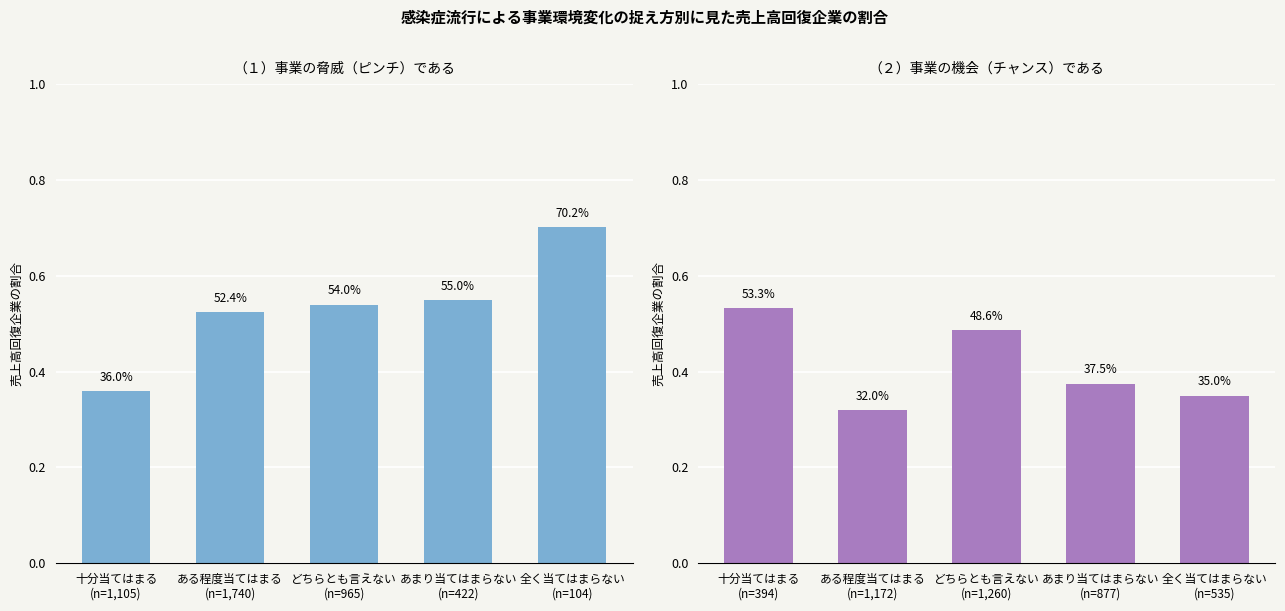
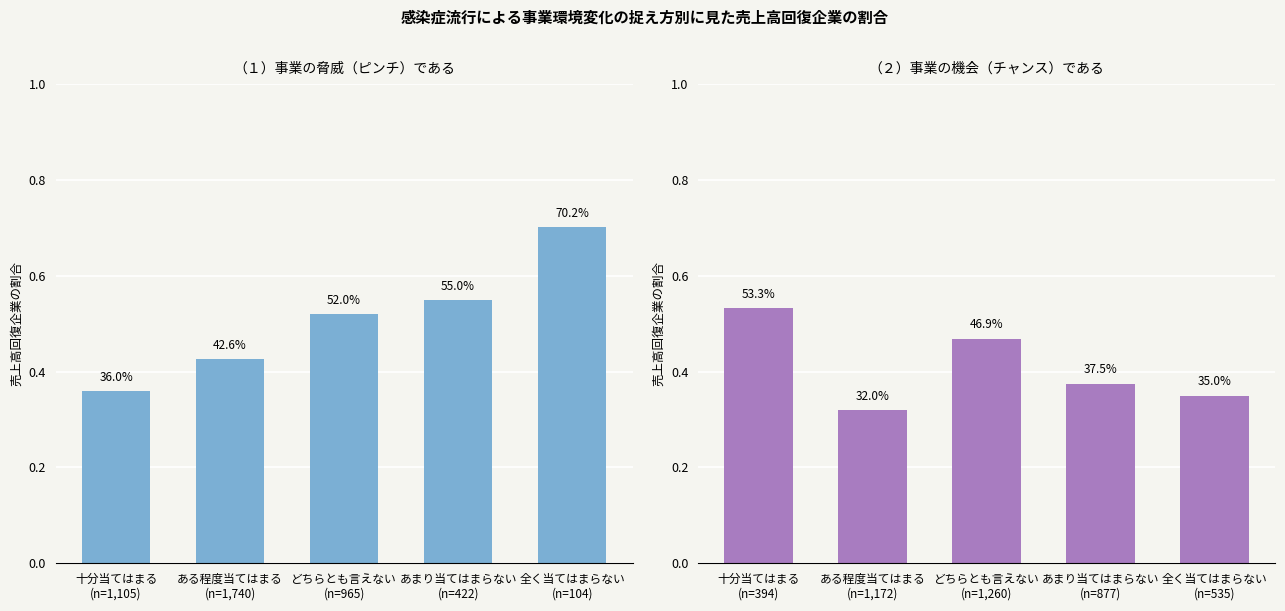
  {
    "（１）事業の脅威（ピンチ）である": {
      "十分当てはまる (n=1,105)": "36.0%",
-     "ある程度当てはまる (n=1,740)": "52.4%",
-     "どちらとも言えない (n=965)": "54.0%",
+     "ある程度当てはまる (n=1,740)": "42.6%",
+     "どちらとも言えない (n=965)": "52.0%",
      "あまり当てはまらない (n=422)": "55.0%",
      "全く当てはまらない (n=104)": "70.2%"
    },
    "（２）事業の機会（チャンス）である": {
      "十分当てはまる (n=394)": "53.3%",
      "ある程度当てはまる (n=1,172)": "32.0%",
-     "どちらとも言えない (n=1,260)": "48.6%",
+     "どちらとも言えない (n=1,260)": "46.9%",
      "あまり当てはまらない (n=877)": "37.5%",
      "全く当てはまらない (n=535)": "35.0%"
    }
  }
